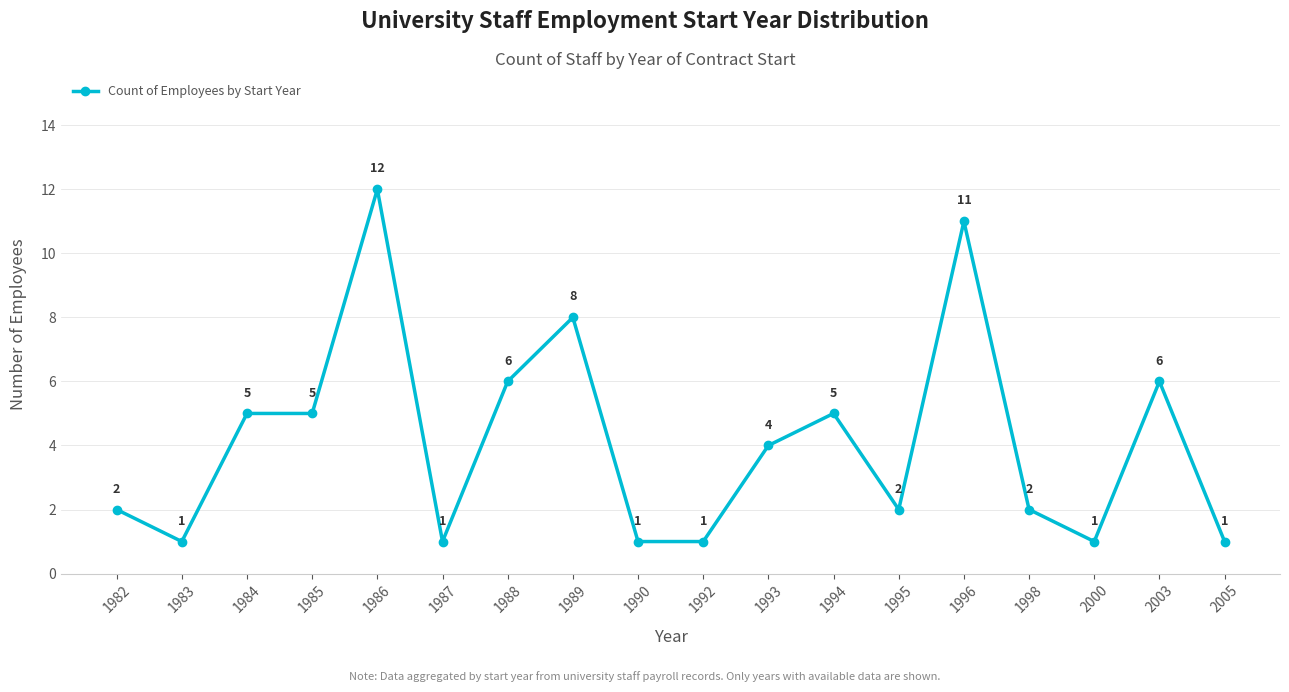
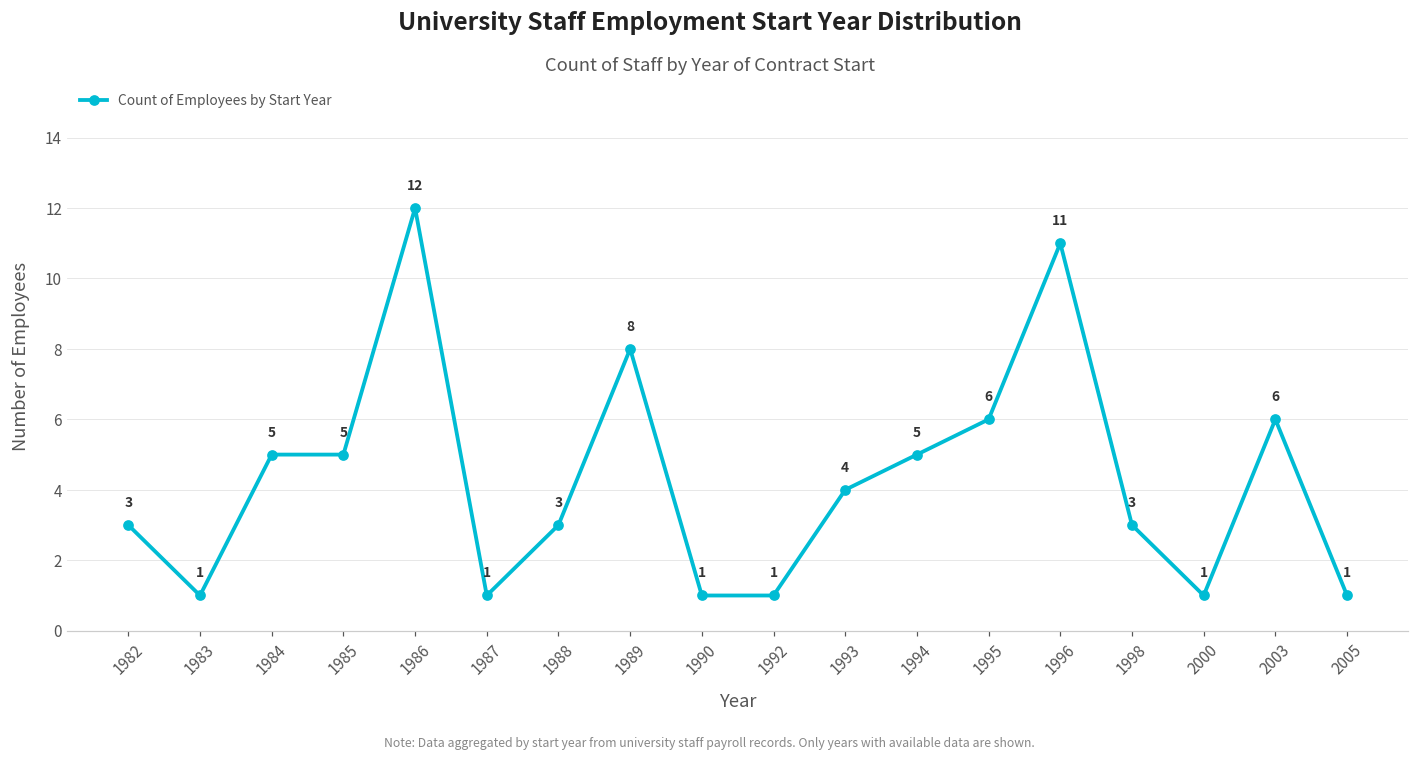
  {
-   "1982": 2,
+   "1982": 3,
    "1983": 1,
    "1984": 5,
    "1985": 5,
    "1986": 12,
    "1987": 1,
-   "1988": 6,
+   "1988": 3,
    "1989": 8,
    "1990": 1,
    "1992": 1,
    "1993": 4,
    "1994": 5,
-   "1995": 2,
+   "1995": 6,
    "1996": 11,
-   "1998": 2,
+   "1998": 3,
    "2000": 1,
    "2003": 6,
    "2005": 1
  }
